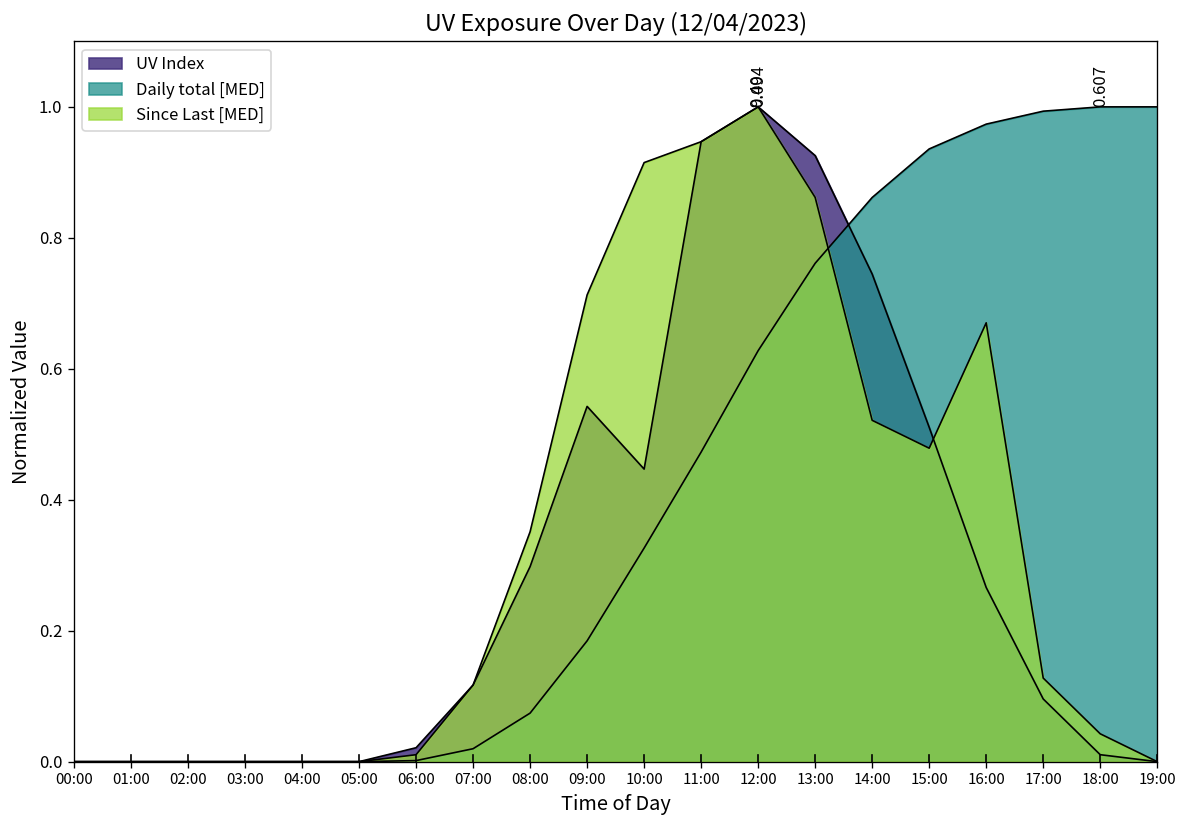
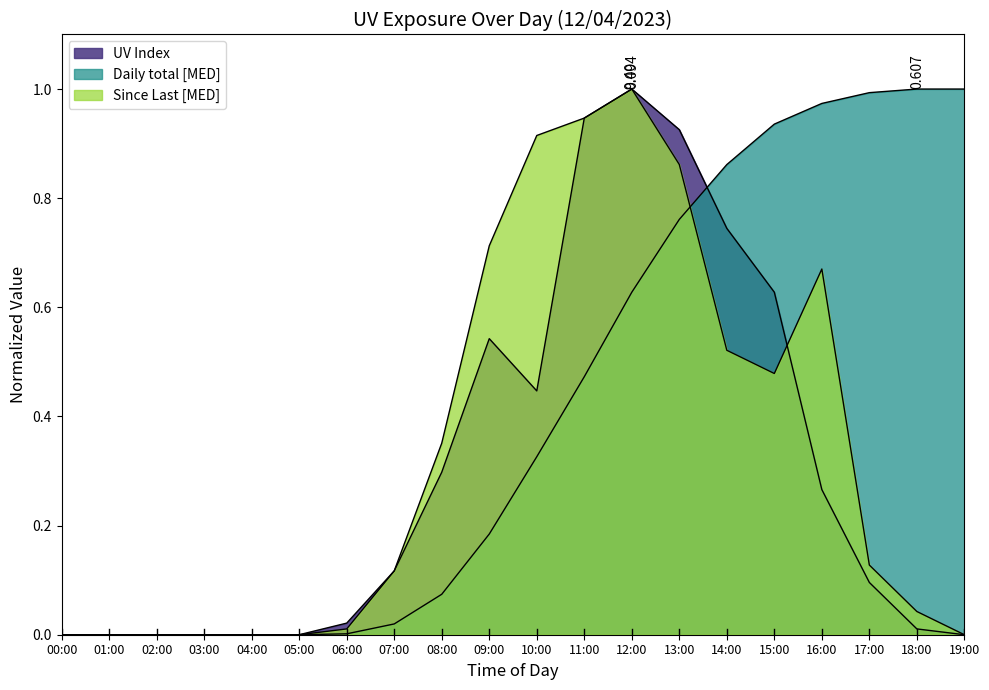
  {
    "UV Index": {
      "06:00": 0.02,
      "08:00": 0.30,
      "09:00": 0.54,
      "10:00": 0.45,
      "13:00": 0.93,
      "14:00": 0.74,
-     "15:00": 0.51,
+     "15:00": 0.63,
      "16:00": 0.27,
      "17:00": 0.10
    },
    "Daily total [MED]": {
      "07:00": 0.02,
      "08:00": 0.07,
      "09:00": 0.18,
      "10:00": 0.33,
      "11:00": 0.47,
      "12:00": 0.63,
      "13:00": 0.76,
      "14:00": 0.86,
      "15:00": 0.94,
      "16:00": 0.97,
      "17:00": 0.99,
      "19:00": 1.00
    },
    "Since Last [MED]": {
      "08:00": 0.35,
      "09:00": 0.71,
      "10:00": 0.91,
      "13:00": 0.86,
      "14:00": 0.52,
      "15:00": 0.48,
      "16:00": 0.67,
      "17:00": 0.13,
      "18:00": 0.04
    }
  }
